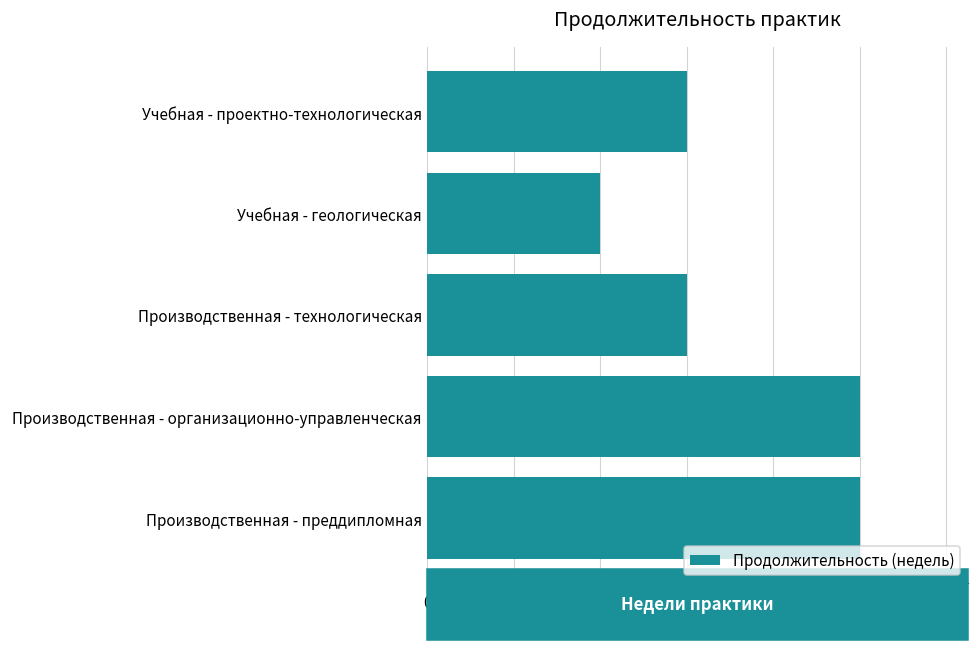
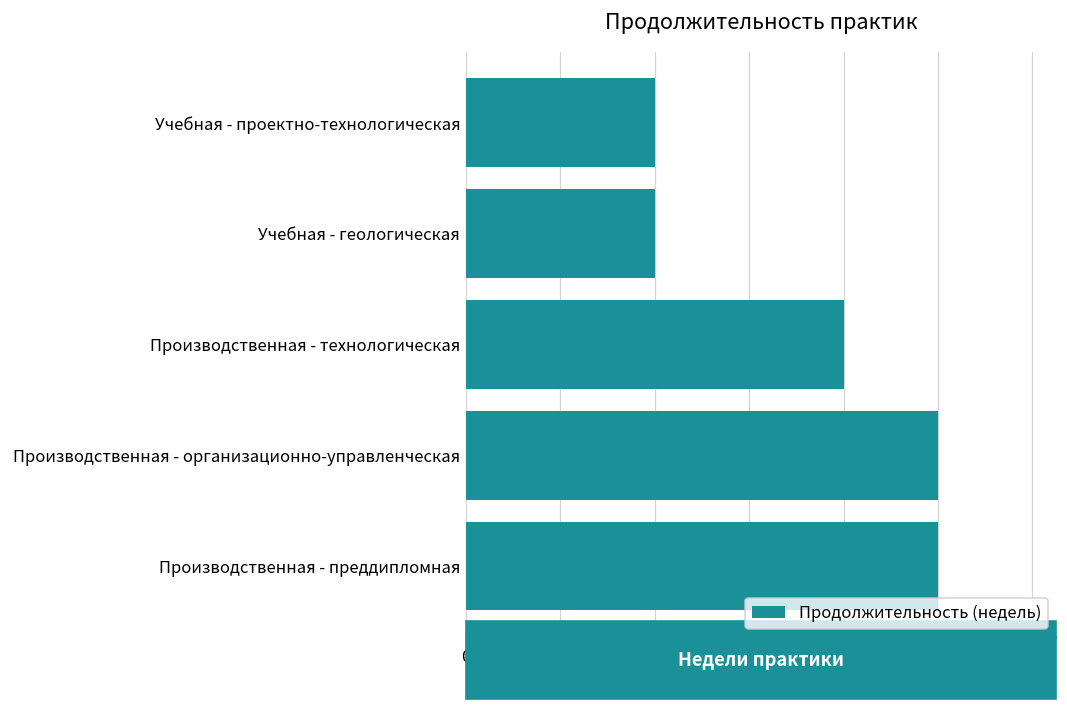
  {
-   "Учебная - проектно-технологическая": 3,
+   "Учебная - проектно-технологическая": 2,
    "Учебная - геологическая": 2,
-   "Производственная - технологическая": 3,
+   "Производственная - технологическая": 4,
    "Производственная - организационно-управленческая": 5,
    "Производственная - преддипломная": 5
  }
